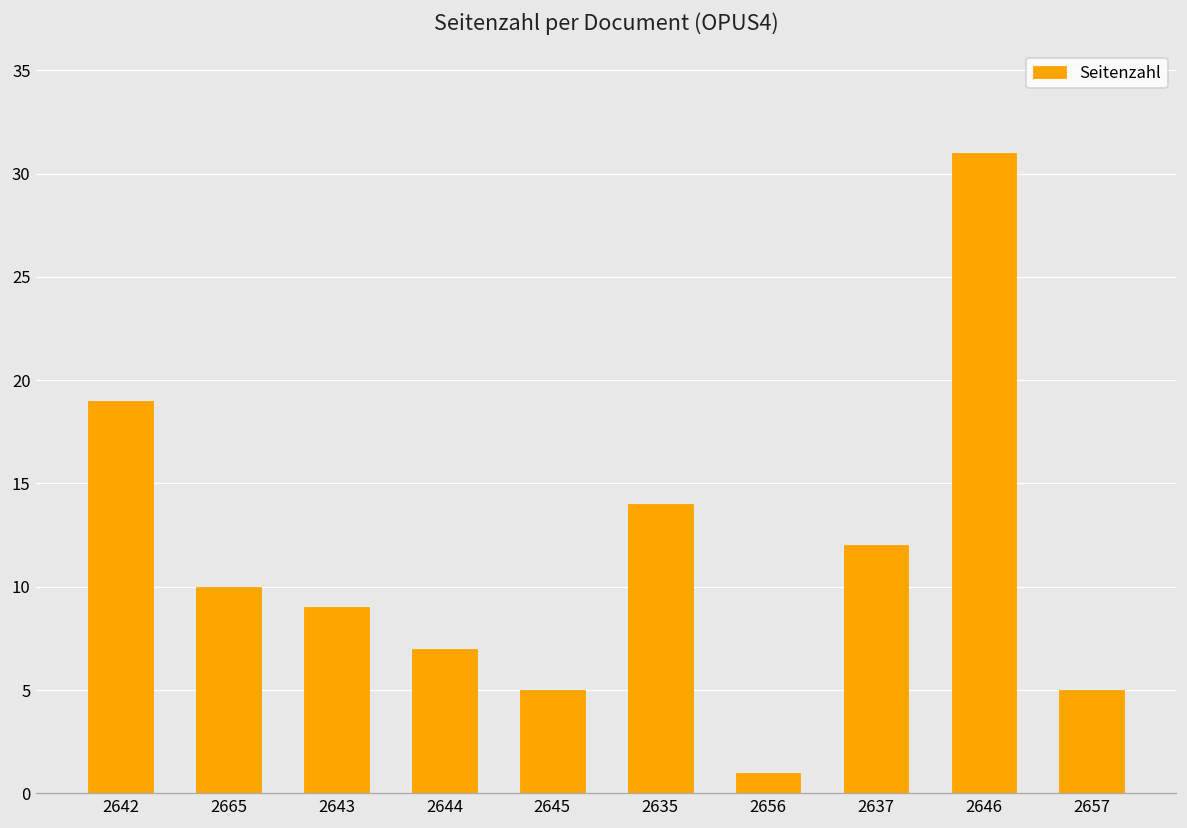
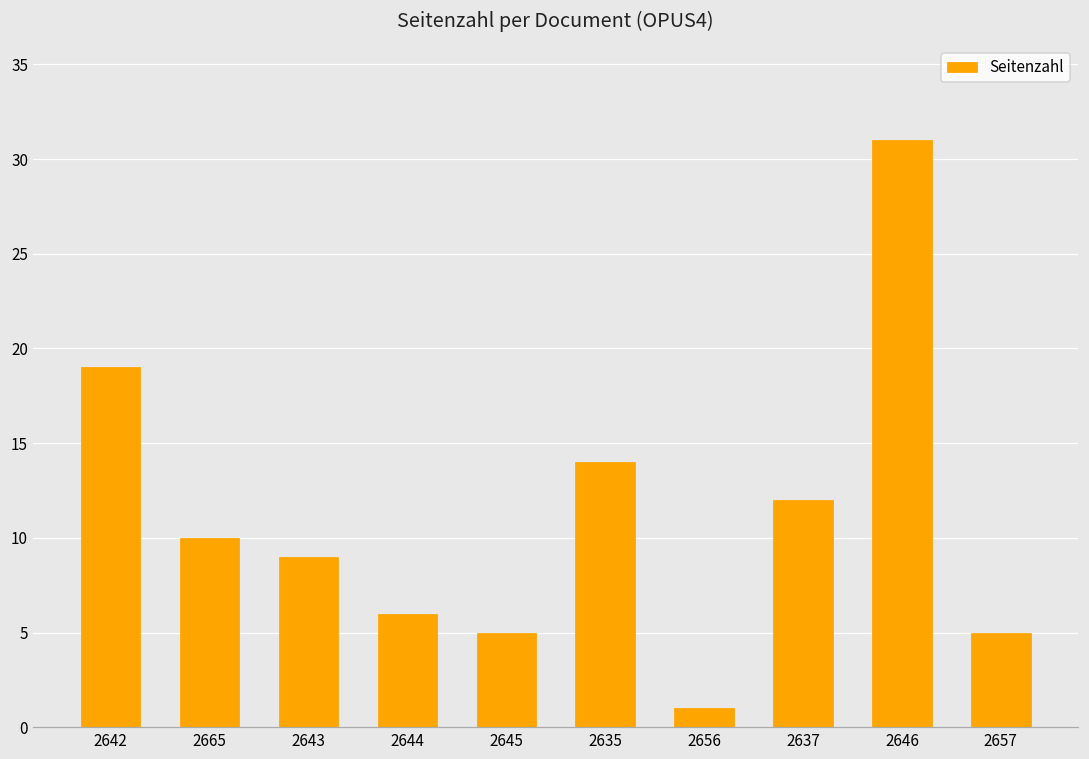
  {
    "2642": 19,
    "2665": 10,
    "2643": 9,
-   "2644": 7,
+   "2644": 6,
    "2645": 5,
    "2635": 14,
    "2656": 1,
    "2637": 12,
    "2646": 31,
    "2657": 5
  }
